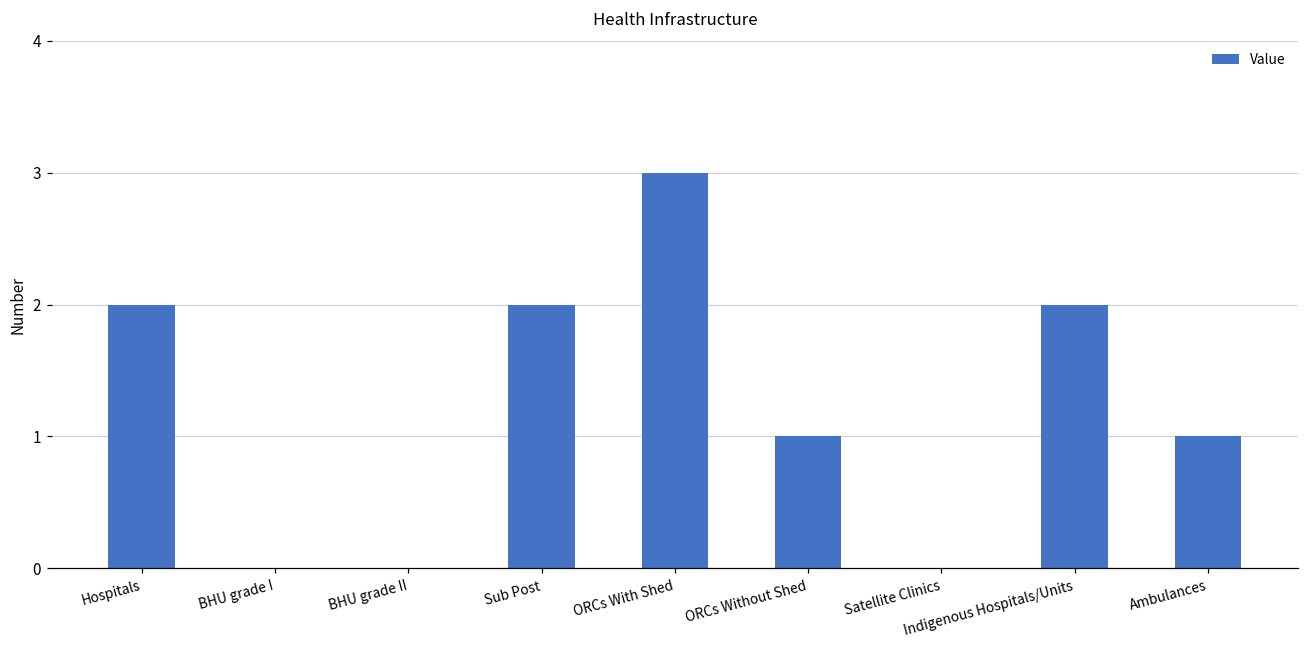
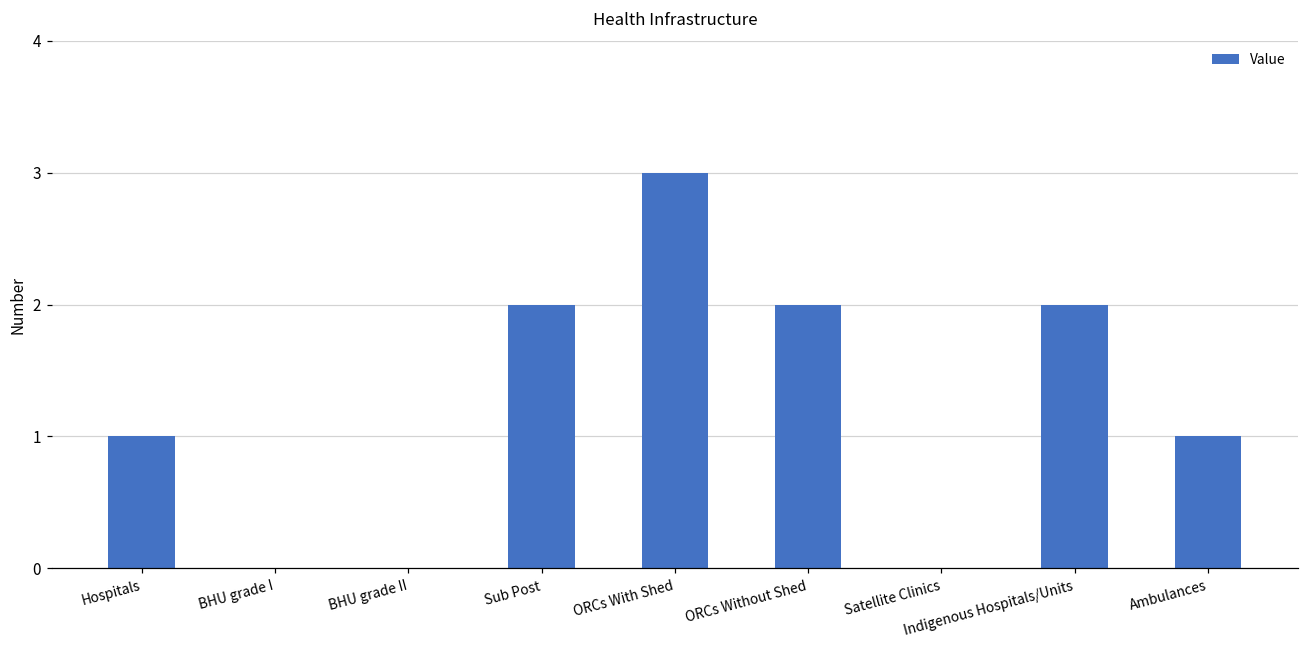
  {
-   "Hospitals": 2,
+   "Hospitals": 1,
    "BHU grade I": 0,
    "BHU grade II": 0,
    "Sub Post": 2,
    "ORCs With Shed": 3,
-   "ORCs Without Shed": 1,
+   "ORCs Without Shed": 2,
    "Satellite Clinics": 0,
    "Indigenous Hospitals/Units": 2,
    "Ambulances": 1
  }
